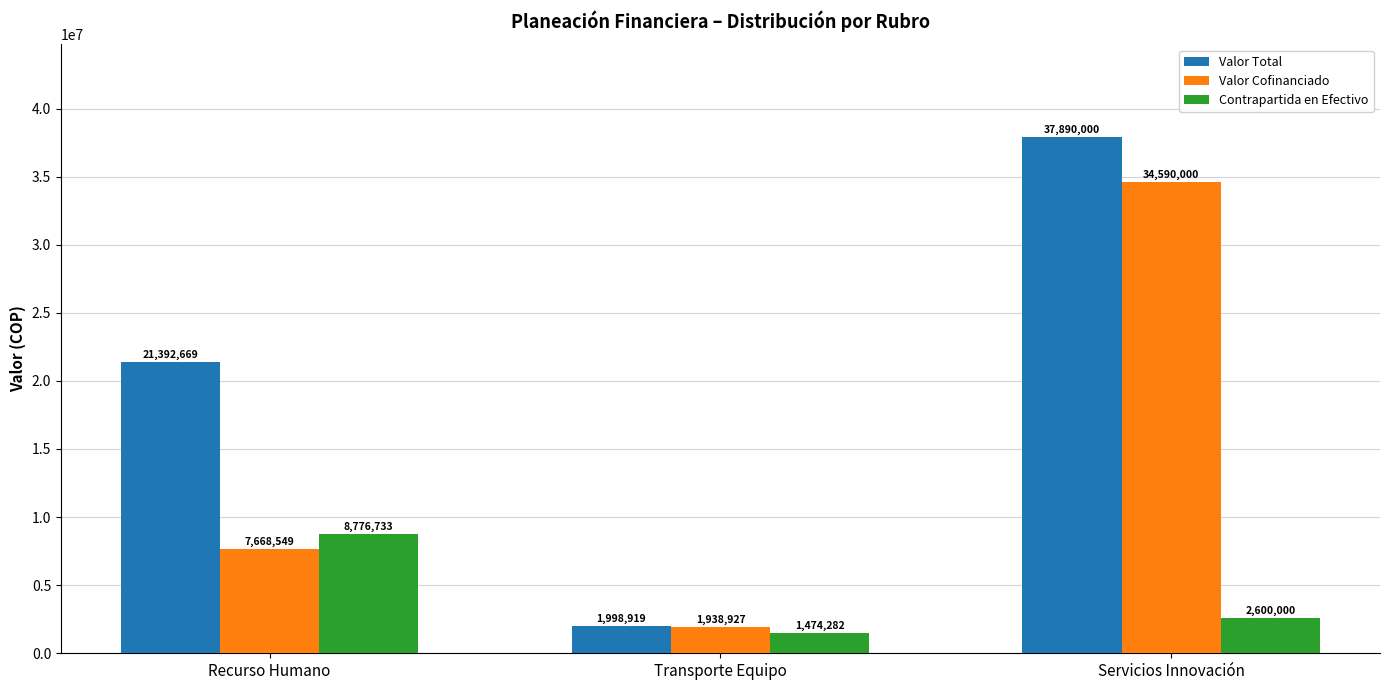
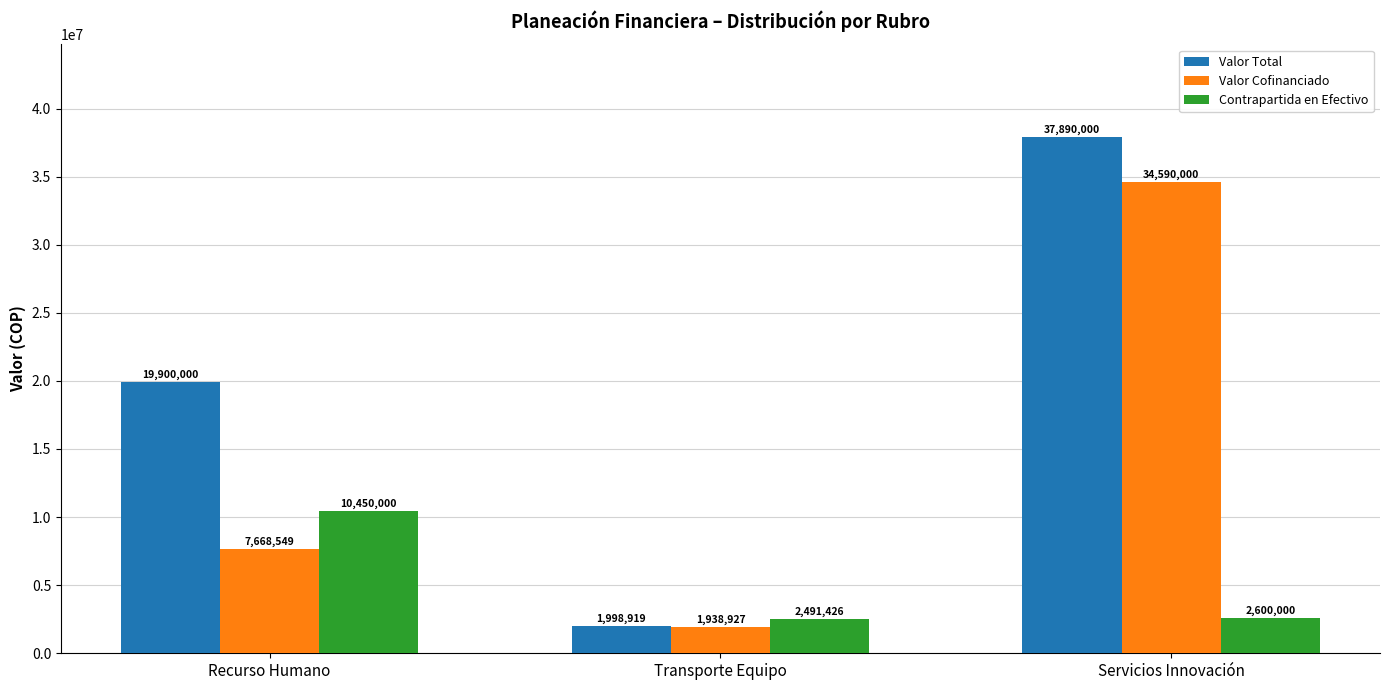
  {
    "Valor Total": {
-     "Recurso Humano": "21,392,669",
+     "Recurso Humano": "19,900,000",
      "Transporte Equipo": "1,998,919",
      "Servicios Innovación": "37,890,000"
    },
    "Valor Cofinanciado": {
      "Recurso Humano": "7,668,549",
      "Transporte Equipo": "1,938,927",
      "Servicios Innovación": "34,590,000"
    },
    "Contrapartida en Efectivo": {
-     "Recurso Humano": "8,776,733",
-     "Transporte Equipo": "1,474,282",
+     "Recurso Humano": "10,450,000",
+     "Transporte Equipo": "2,491,426",
      "Servicios Innovación": "2,600,000"
    }
  }
